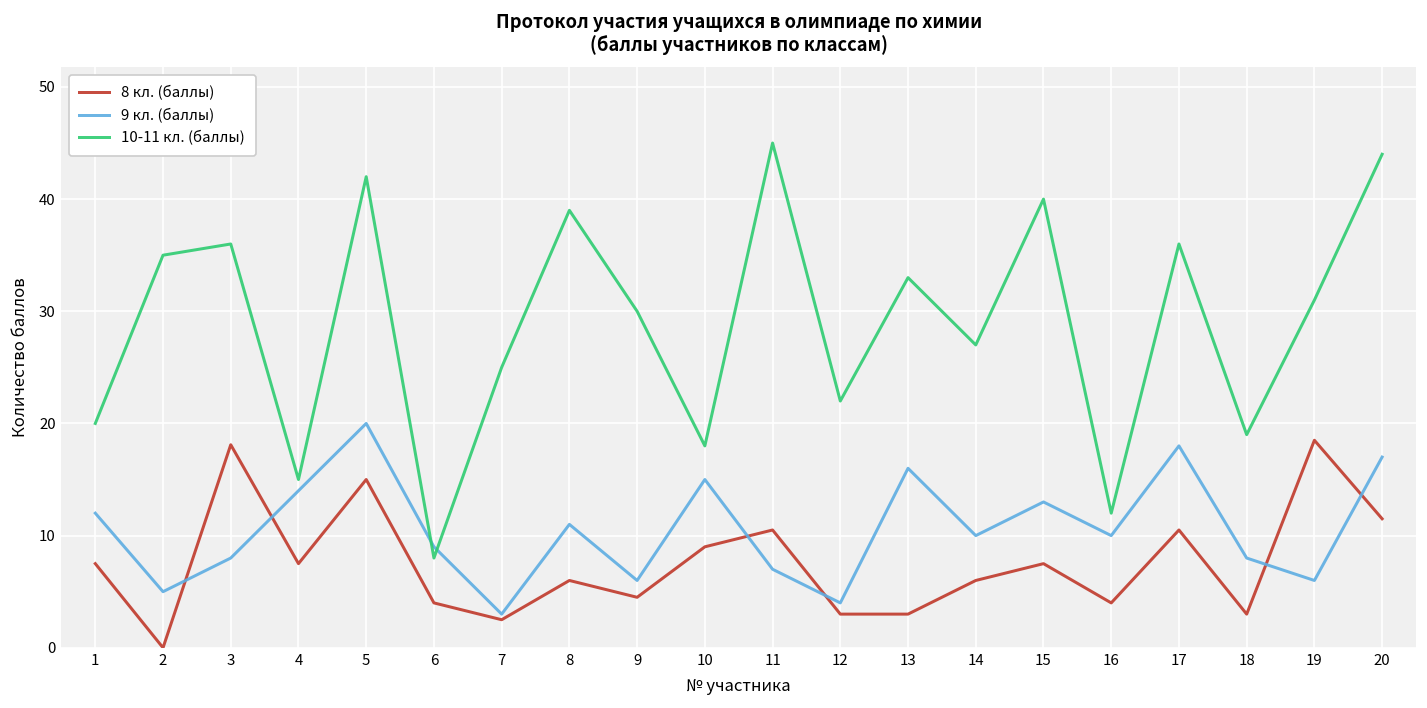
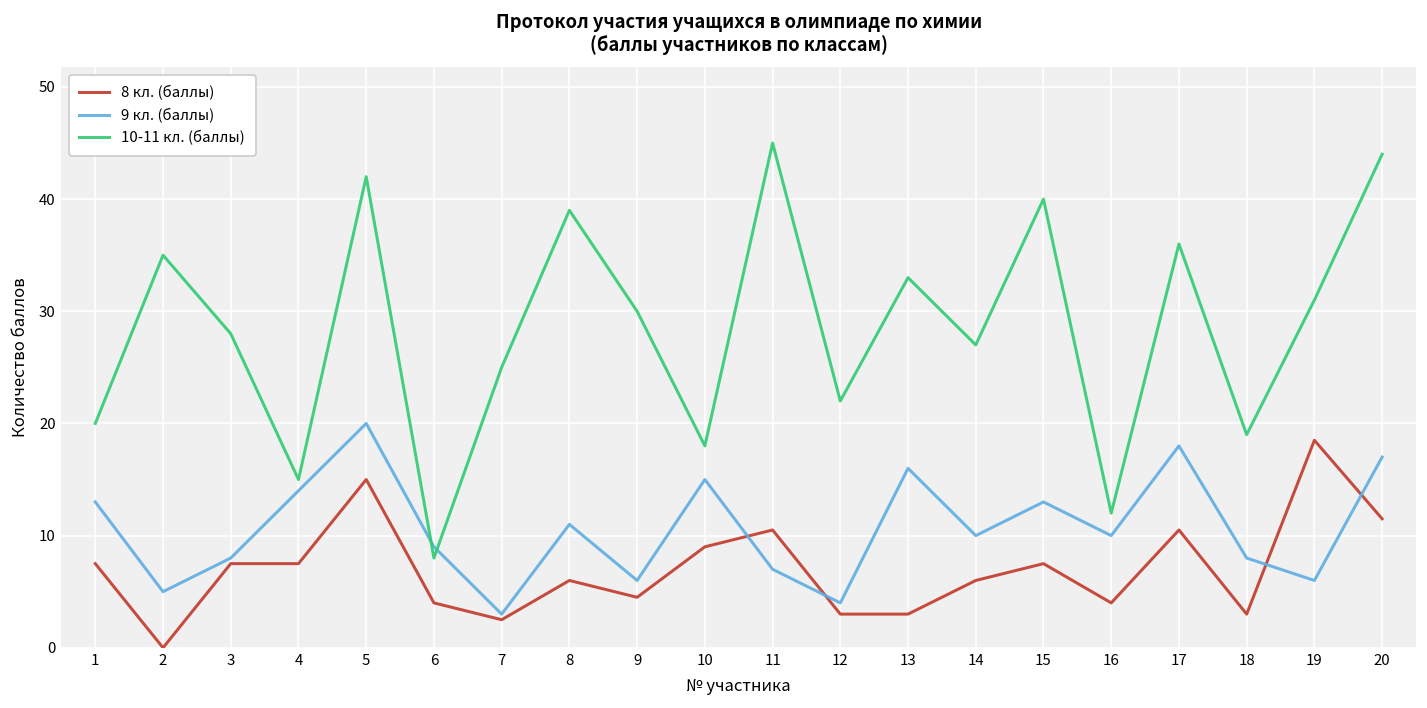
  {
    "8 кл. (баллы)": {
      "1": 8,
      "2": 0,
-     "3": 18,
+     "3": 8,
      "4": 8,
      "5": 15,
      "6": 4,
      "7": 3,
      "8": 6,
      "9": 5,
      "10": 9,
      "11": 11,
      "12": 3,
      "13": 3,
      "14": 6,
      "15": 8,
      "16": 4,
      "17": 11,
      "18": 3,
      "19": 19,
      "20": 12
    },
    "9 кл. (баллы)": {
-     "1": 12,
+     "1": 13,
      "2": 5,
      "3": 8,
      "4": 14,
      "5": 20,
      "6": 9,
      "7": 3,
      "8": 11,
      "9": 6,
      "10": 15,
      "11": 7,
      "12": 4,
      "13": 16,
      "14": 10,
      "15": 13,
      "16": 10,
      "17": 18,
      "18": 8,
      "19": 6,
      "20": 17
    },
    "10-11 кл. (баллы)": {
      "1": 20,
      "2": 35,
-     "3": 36,
+     "3": 28,
      "4": 15,
      "5": 42,
      "6": 8,
      "7": 25,
      "8": 39,
      "9": 30,
      "10": 18,
      "11": 45,
      "12": 22,
      "13": 33,
      "14": 27,
      "15": 40,
      "16": 12,
      "17": 36,
      "18": 19,
      "19": 31,
      "20": 44
    }
  }
